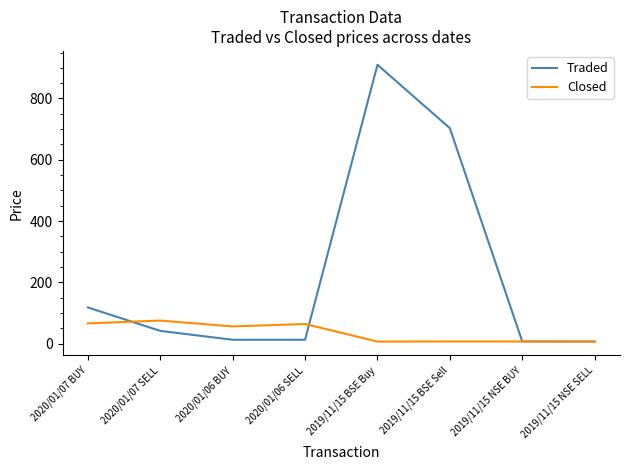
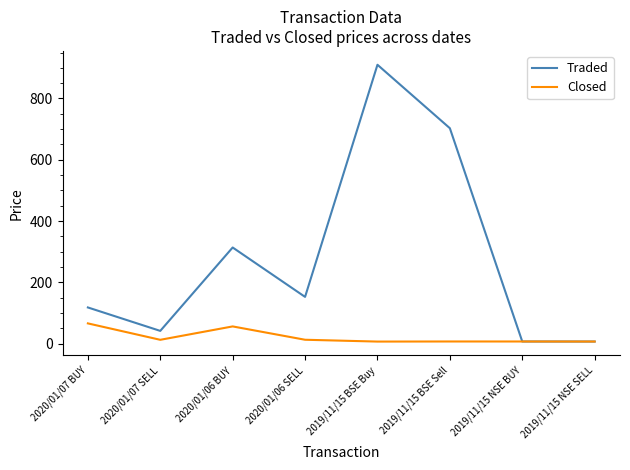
  {
    "Traded": {
      "2020/01/07 BUY": 120,
      "2020/01/07 SELL": 40,
-     "2020/01/06 BUY": 10,
-     "2020/01/06 SELL": 10,
+     "2020/01/06 BUY": 310,
+     "2020/01/06 SELL": 150,
      "2019/11/15 BSE Buy": 910,
      "2019/11/15 BSE Sell": 700
    },
    "Closed": {
      "2020/01/07 BUY": 70,
-     "2020/01/07 SELL": 80,
+     "2020/01/07 SELL": 10,
      "2020/01/06 BUY": 60,
-     "2020/01/06 SELL": 60,
+     "2020/01/06 SELL": 10,
      "2019/11/15 BSE Buy": 10,
      "2019/11/15 BSE Sell": 10
    }
  }
